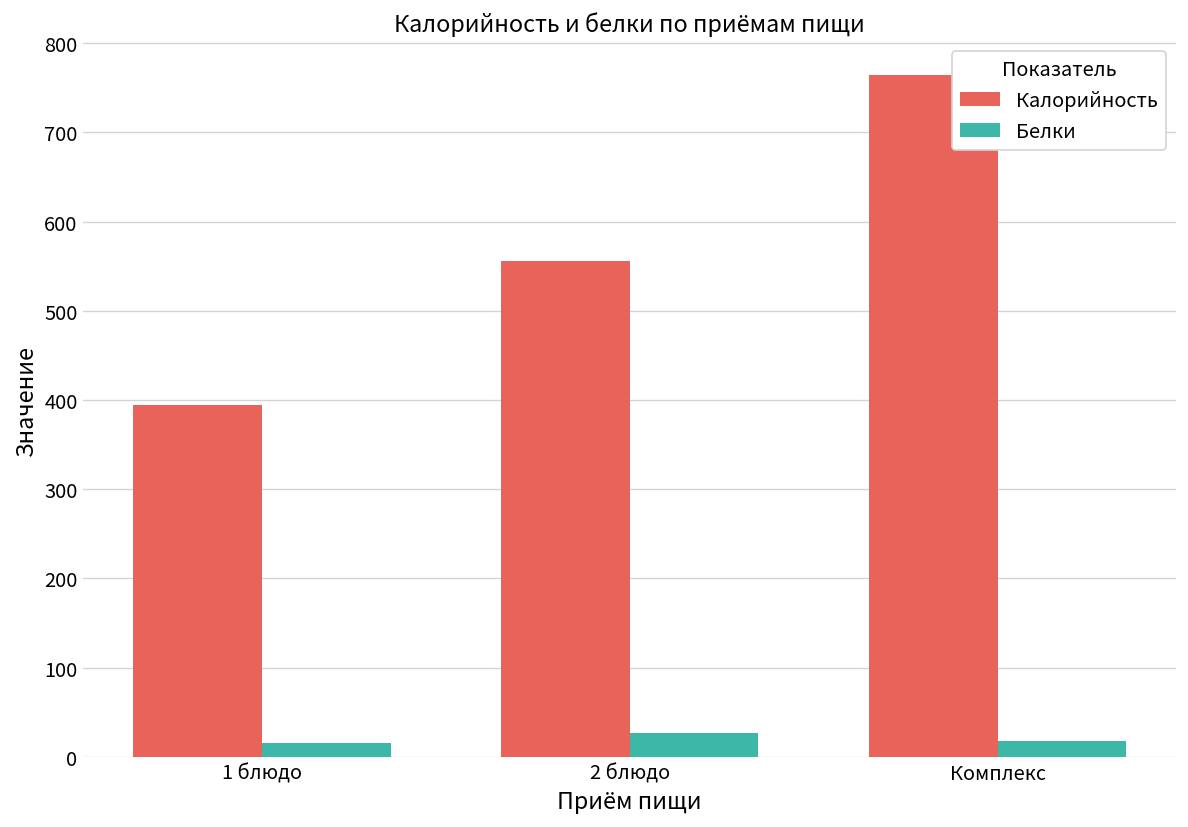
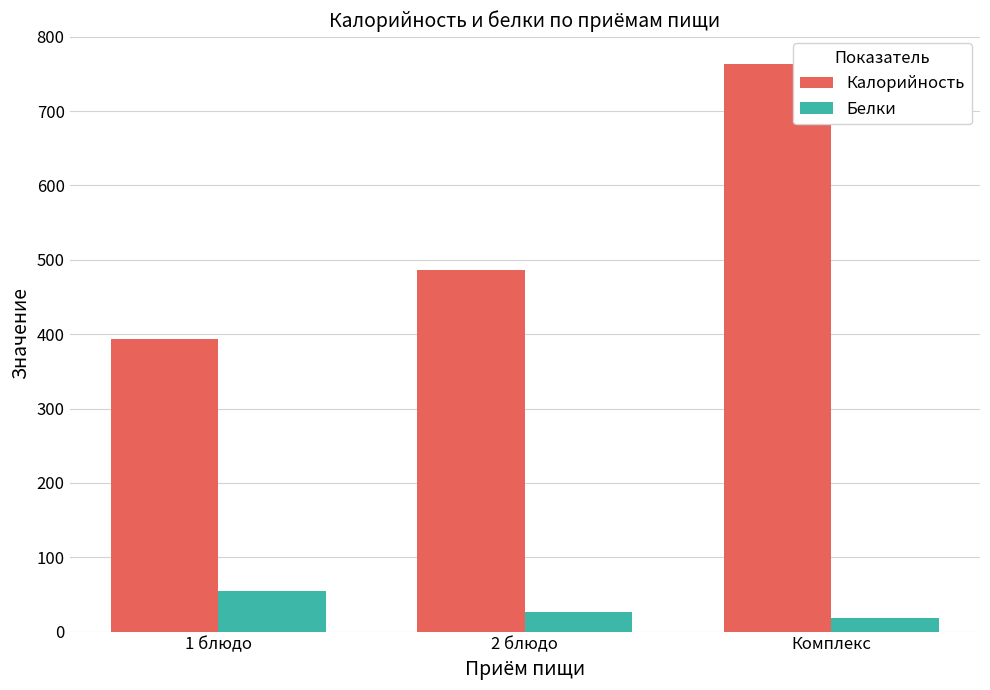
  {
    "Калорийность": {
      "1 блюдо": 390,
-     "2 блюдо": 560,
+     "2 блюдо": 490,
      "Комплекс": 760
    },
    "Белки": {
-     "1 блюдо": 20,
+     "1 блюдо": 60,
      "2 блюдо": 30,
      "Комплекс": 20
    }
  }
